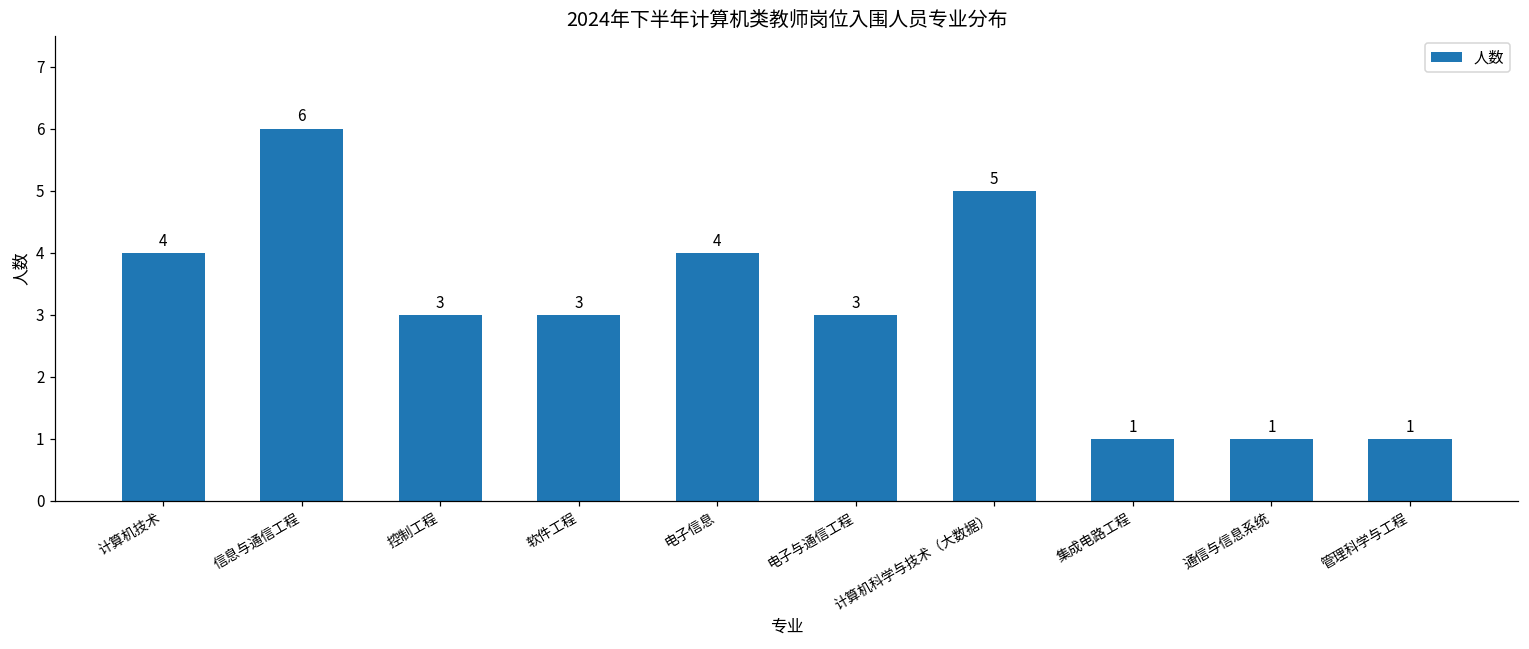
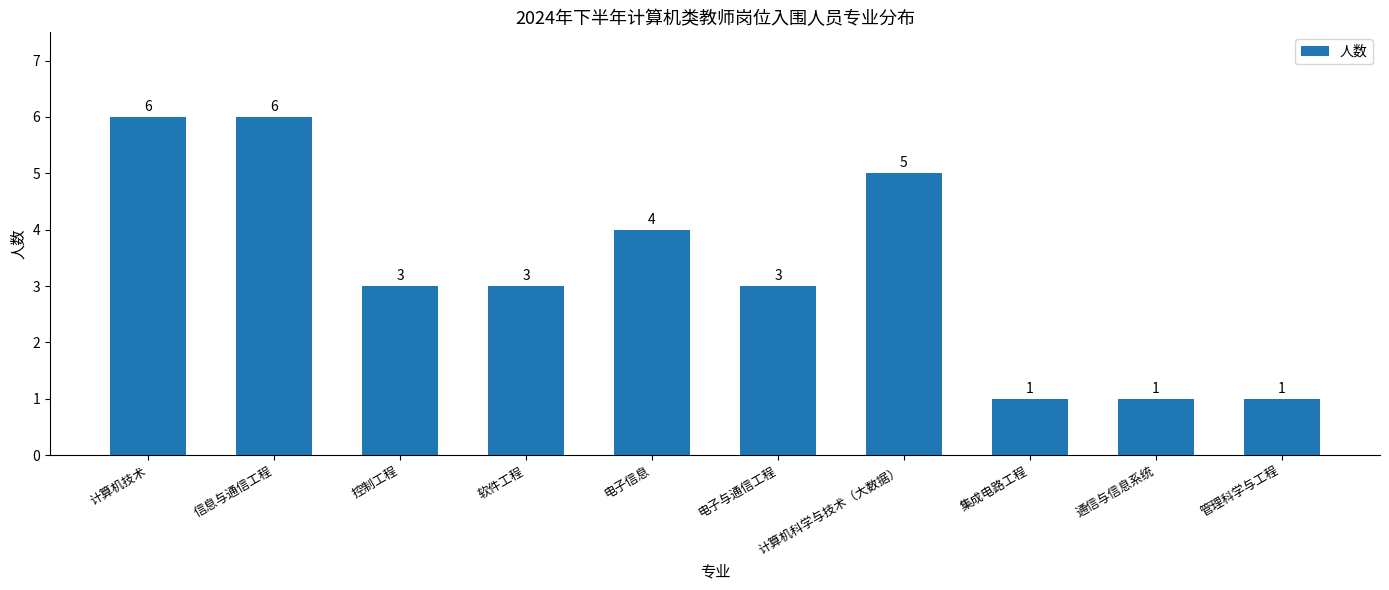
  {
-   "计算机技术": 4,
+   "计算机技术": 6,
    "信息与通信工程": 6,
    "控制工程": 3,
    "软件工程": 3,
    "电子信息": 4,
    "电子与通信工程": 3,
    "计算机科学与技术（大数据）": 5,
    "集成电路工程": 1,
    "通信与信息系统": 1,
    "管理科学与工程": 1
  }
